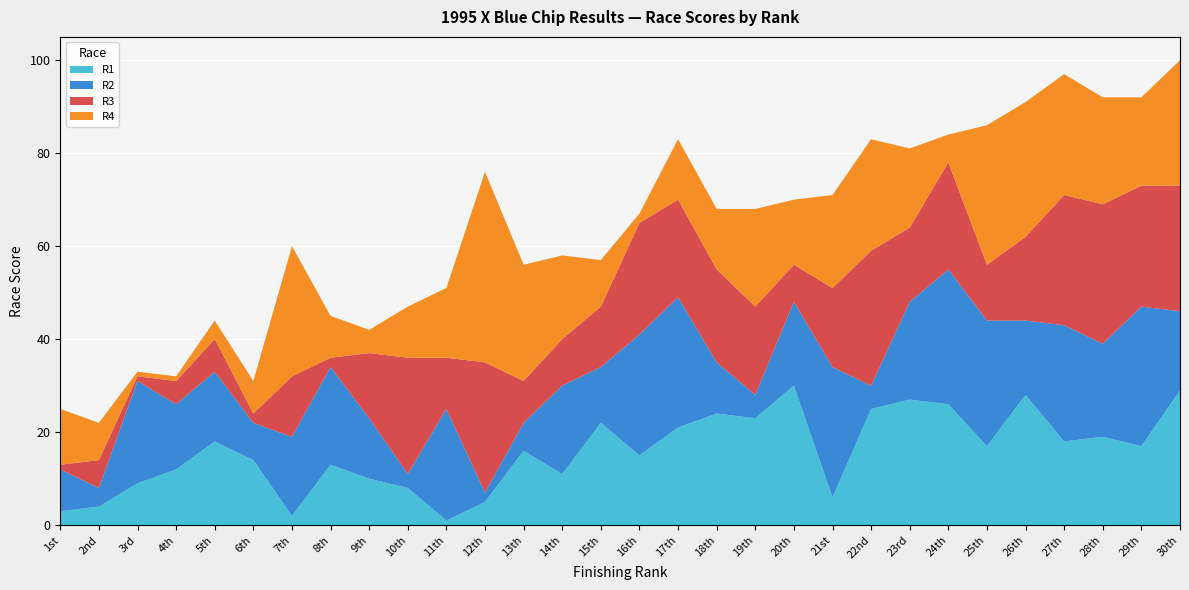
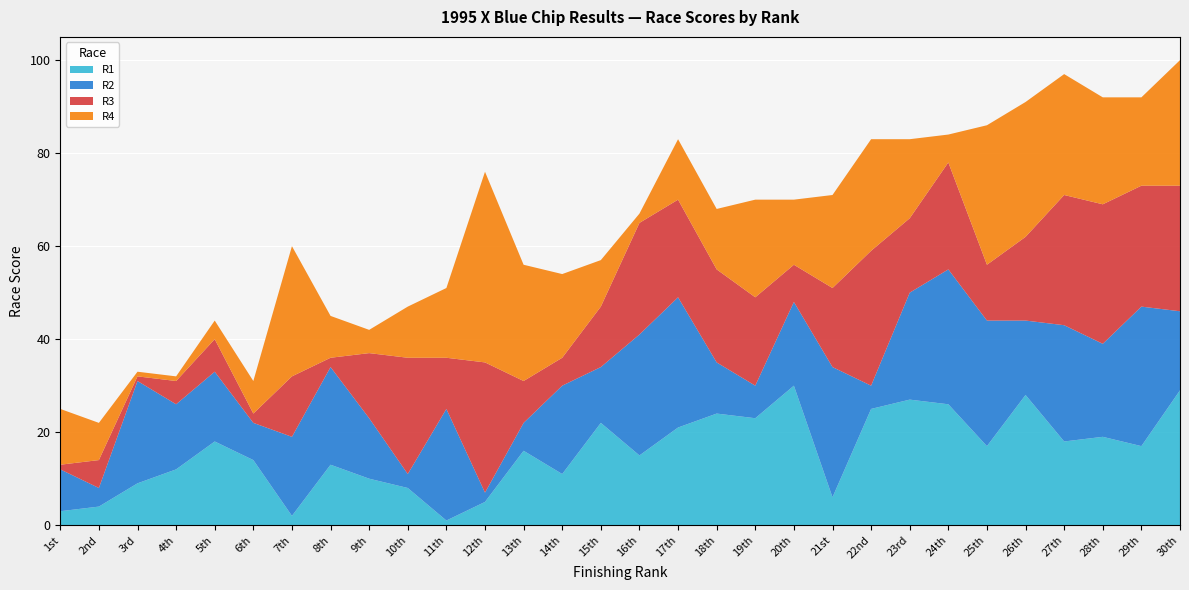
  {
    "R1": {
      "1st": 3,
      "2nd": 4,
      "3rd": 9,
      "4th": 12,
      "5th": 18,
      "6th": 14,
      "7th": 2,
      "8th": 13,
      "9th": 10,
      "10th": 8,
      "11th": 1,
      "12th": 5,
      "13th": 16,
      "14th": 11,
      "15th": 22,
      "16th": 15,
      "17th": 21,
      "18th": 24,
      "19th": 23,
      "20th": 30,
      "21st": 6,
      "22nd": 25,
      "23rd": 27,
      "24th": 26,
      "25th": 17,
      "26th": 28,
      "27th": 18,
      "28th": 19,
      "29th": 17,
      "30th": 29
    },
    "R2": {
      "1st": 9,
      "2nd": 4,
      "3rd": 22,
      "4th": 14,
      "5th": 15,
      "6th": 8,
      "7th": 17,
      "8th": 21,
      "9th": 13,
      "10th": 3,
      "11th": 24,
      "12th": 2,
      "13th": 6,
      "14th": 19,
      "15th": 12,
      "16th": 26,
      "17th": 28,
      "18th": 11,
-     "19th": 5,
+     "19th": 7,
      "20th": 18,
      "21st": 28,
      "22nd": 5,
-     "23rd": 21,
+     "23rd": 23,
      "24th": 29,
      "25th": 27,
      "26th": 16,
      "27th": 25,
      "28th": 20,
      "29th": 30,
      "30th": 17
    },
    "R3": {
      "1st": 1,
      "2nd": 6,
      "3rd": 1,
      "4th": 5,
      "5th": 7,
      "6th": 2,
      "7th": 13,
      "8th": 2,
      "9th": 14,
      "10th": 25,
      "11th": 11,
      "12th": 28,
      "13th": 9,
-     "14th": 10,
+     "14th": 6,
      "15th": 13,
      "16th": 24,
      "17th": 21,
      "18th": 20,
      "19th": 19,
      "20th": 8,
      "21st": 17,
      "22nd": 29,
      "23rd": 16,
      "24th": 23,
      "25th": 12,
      "26th": 18,
      "27th": 28,
      "28th": 30,
      "29th": 26,
      "30th": 27
    },
    "R4": {
      "1st": 12,
      "2nd": 8,
      "3rd": 1,
      "4th": 1,
      "5th": 4,
      "6th": 7,
      "7th": 28,
      "8th": 9,
      "9th": 5,
      "10th": 11,
      "11th": 15,
      "12th": 41,
      "13th": 25,
      "14th": 18,
      "15th": 10,
      "16th": 2,
      "17th": 13,
      "18th": 13,
      "19th": 21,
      "20th": 14,
      "21st": 20,
      "22nd": 24,
      "23rd": 17,
      "24th": 6,
      "25th": 30,
      "26th": 29,
      "27th": 26,
      "28th": 23,
      "29th": 19,
      "30th": 27
    }
  }
